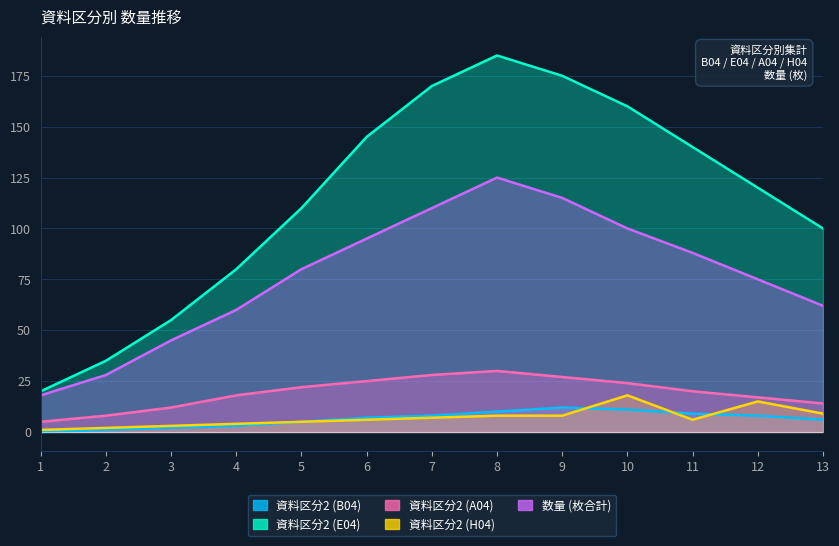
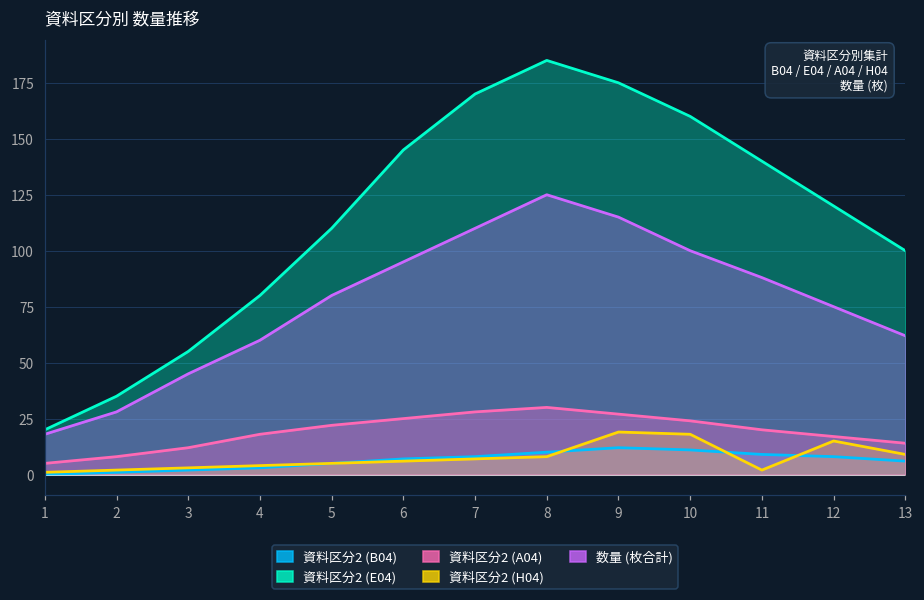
  {
    "資料区分2 (H04)": {
      "8": 8,
-     "9": 8,
+     "9": 19,
      "10": 18,
-     "11": 6,
+     "11": 2,
      "12": 15,
      "13": 9
    }
  }
